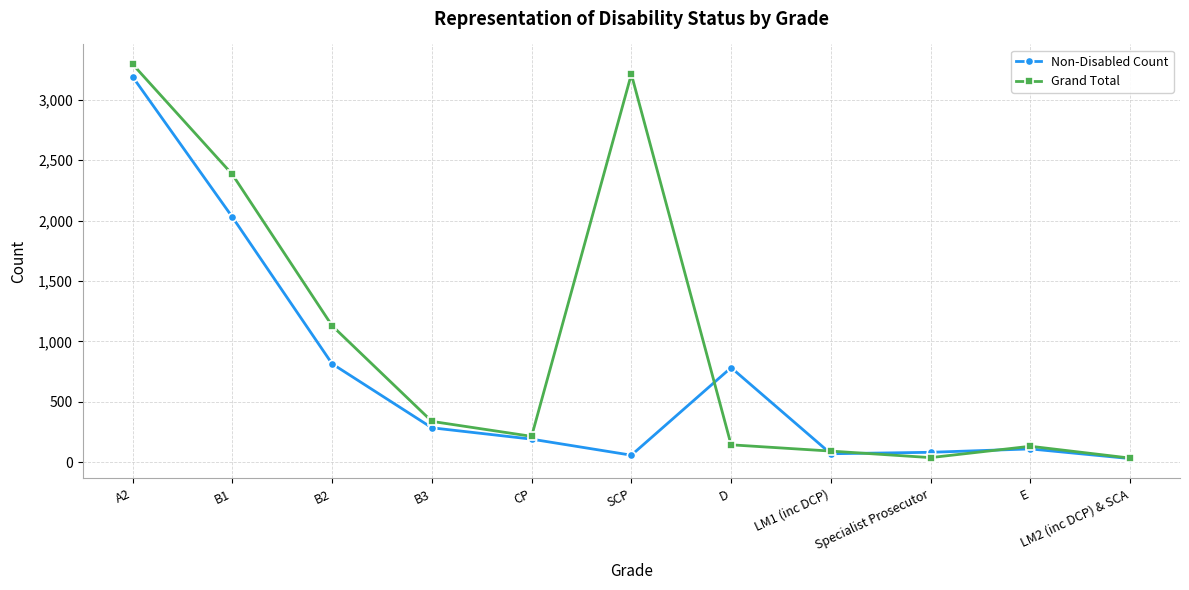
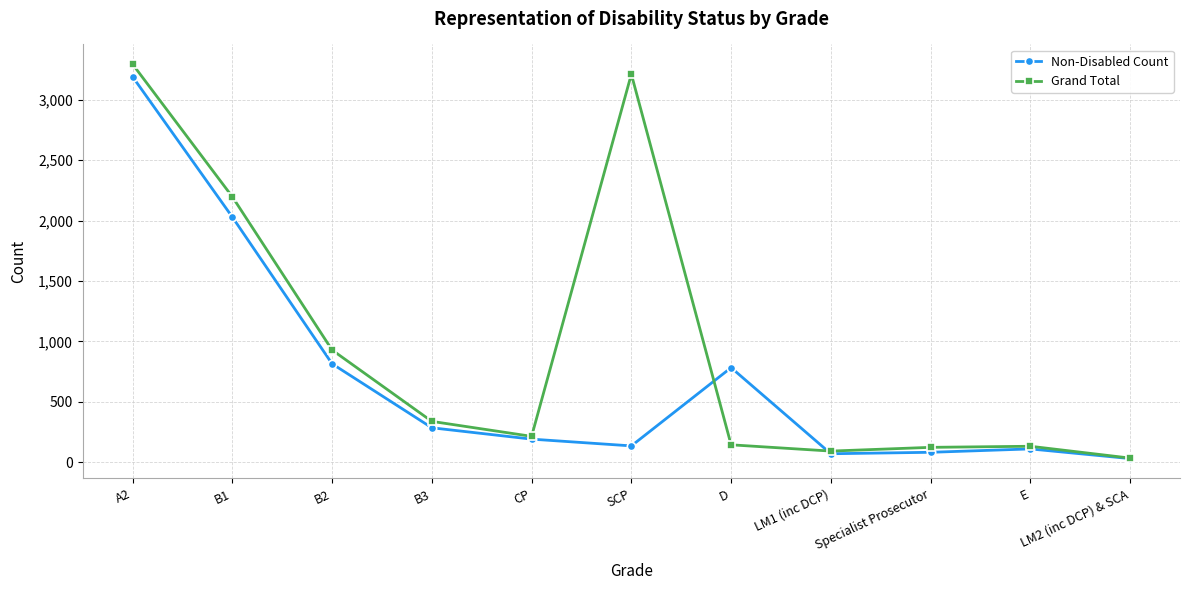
  {
    "Non-Disabled Count": {
      "A2": "3,190",
      "B1": "2,030",
      "B2": "820",
      "B3": "290",
      "CP": "190",
-     "SCP": "60",
+     "SCP": "140",
      "D": "780",
      "LM1 (inc DCP)": "70",
      "Specialist Prosecutor": "80",
      "E": "110"
    },
    "Grand Total": {
      "A2": "3,300",
-     "B1": "2,380",
-     "B2": "1,130",
+     "B1": "2,200",
+     "B2": "930",
      "B3": "340",
      "CP": "210",
      "SCP": "3,210",
      "D": "140",
      "LM1 (inc DCP)": "90",
-     "Specialist Prosecutor": "40",
+     "Specialist Prosecutor": "120",
      "E": "130"
    }
  }
